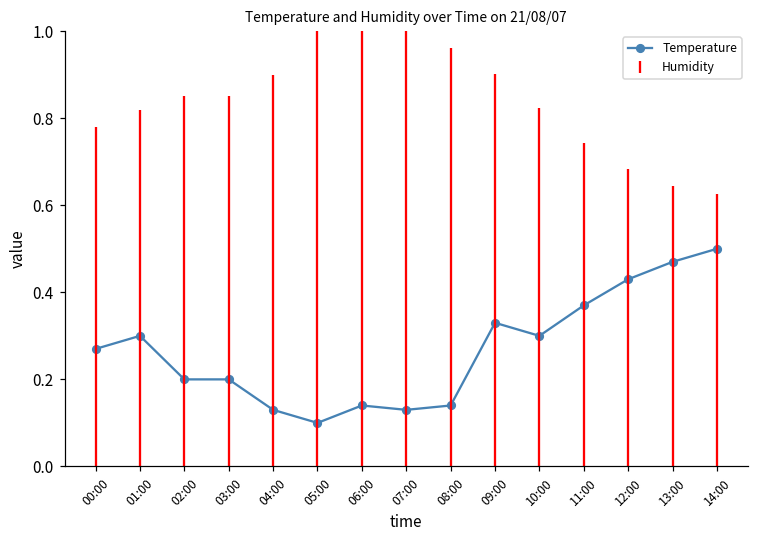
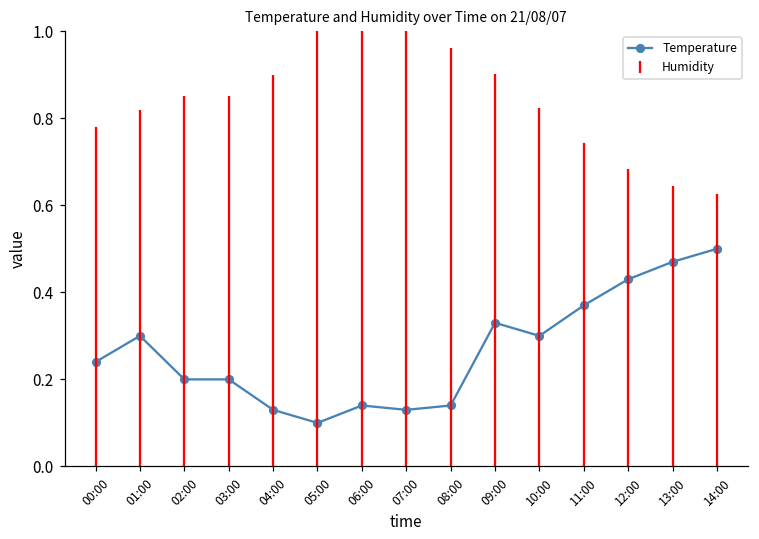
  {
-   "00:00": 0.27,
+   "00:00": 0.24,
    "01:00": 0.30,
    "02:00": 0.20,
    "03:00": 0.20,
    "04:00": 0.13,
    "05:00": 0.10,
    "06:00": 0.14,
    "07:00": 0.13,
    "08:00": 0.14,
    "09:00": 0.33,
    "10:00": 0.30,
    "11:00": 0.37,
    "12:00": 0.43,
    "13:00": 0.47,
    "14:00": 0.50
  }
